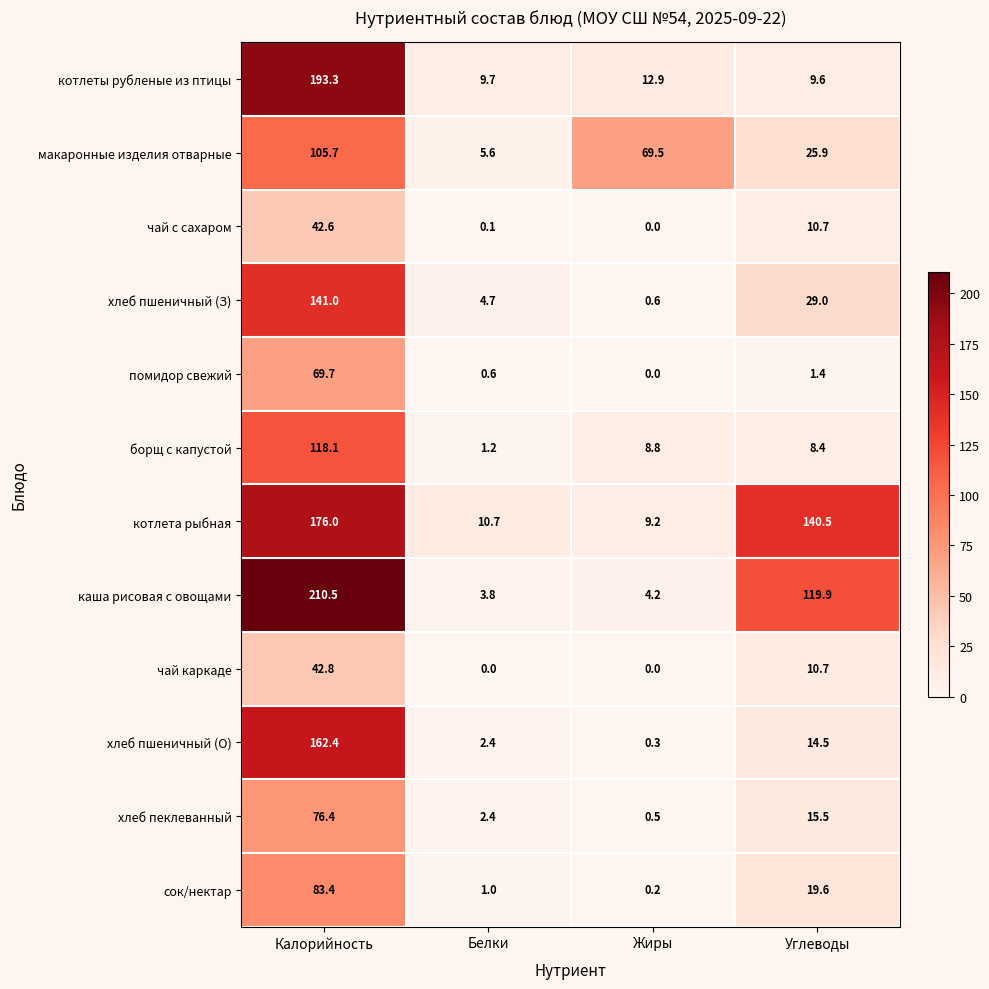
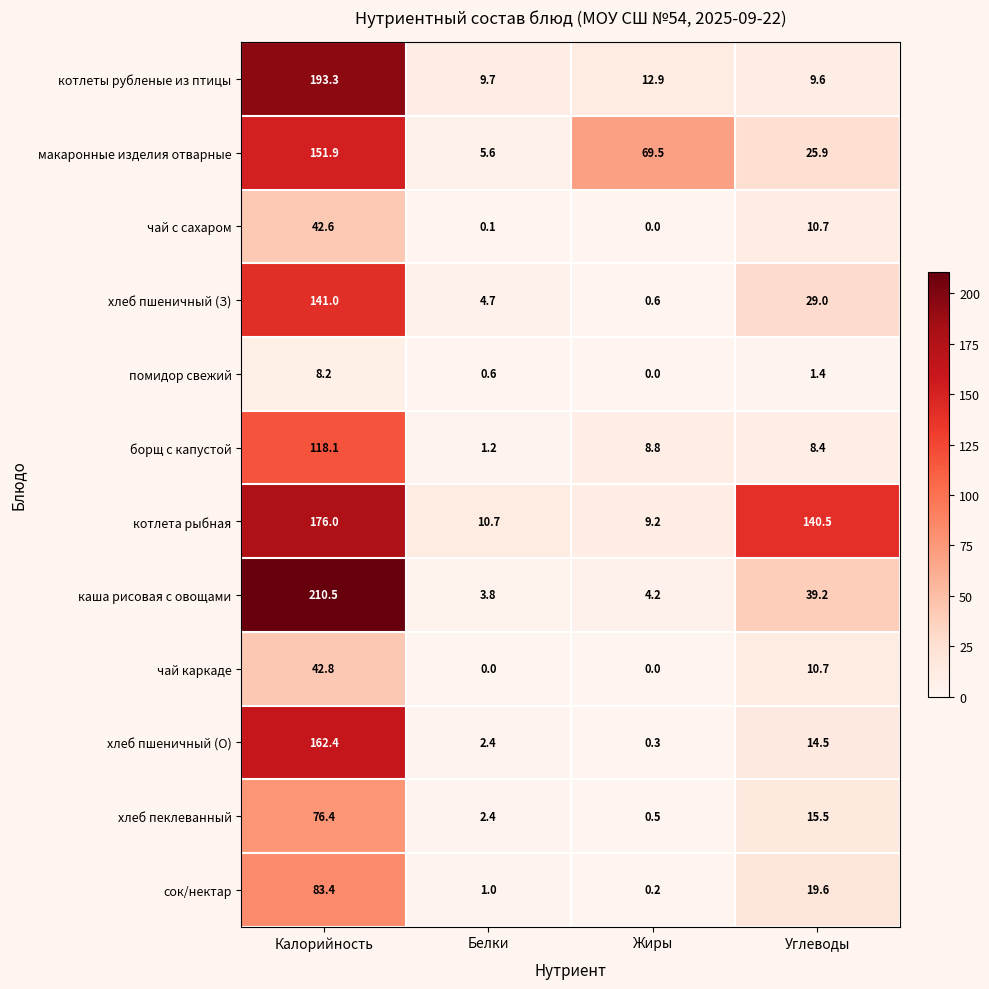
  {
    "котлеты рубленые из птицы": {
      "Калорийность": 193.3,
      "Белки": 9.7,
      "Жиры": 12.9,
      "Углеводы": 9.6
    },
    "макаронные изделия отварные": {
-     "Калорийность": 105.7,
+     "Калорийность": 151.9,
      "Белки": 5.6,
      "Жиры": 69.5,
      "Углеводы": 25.9
    },
    "чай с сахаром": {
      "Калорийность": 42.6,
      "Белки": 0.1,
      "Жиры": 0.0,
      "Углеводы": 10.7
    },
    "хлеб пшеничный (З)": {
      "Калорийность": 141.0,
      "Белки": 4.7,
      "Жиры": 0.6,
      "Углеводы": 29.0
    },
    "помидор свежий": {
-     "Калорийность": 69.7,
+     "Калорийность": 8.2,
      "Белки": 0.6,
      "Жиры": 0.0,
      "Углеводы": 1.4
    },
    "борщ с капустой": {
      "Калорийность": 118.1,
      "Белки": 1.2,
      "Жиры": 8.8,
      "Углеводы": 8.4
    },
    "котлета рыбная": {
      "Калорийность": 176.0,
      "Белки": 10.7,
      "Жиры": 9.2,
      "Углеводы": 140.5
    },
    "каша рисовая с овощами": {
      "Калорийность": 210.5,
      "Белки": 3.8,
      "Жиры": 4.2,
-     "Углеводы": 119.9
+     "Углеводы": 39.2
    },
    "чай каркаде": {
      "Калорийность": 42.8,
      "Белки": 0.0,
      "Жиры": 0.0,
      "Углеводы": 10.7
    },
    "хлеб пшеничный (О)": {
      "Калорийность": 162.4,
      "Белки": 2.4,
      "Жиры": 0.3,
      "Углеводы": 14.5
    },
    "хлеб пеклеванный": {
      "Калорийность": 76.4,
      "Белки": 2.4,
      "Жиры": 0.5,
      "Углеводы": 15.5
    },
    "сок/нектар": {
      "Калорийность": 83.4,
      "Белки": 1.0,
      "Жиры": 0.2,
      "Углеводы": 19.6
    }
  }
